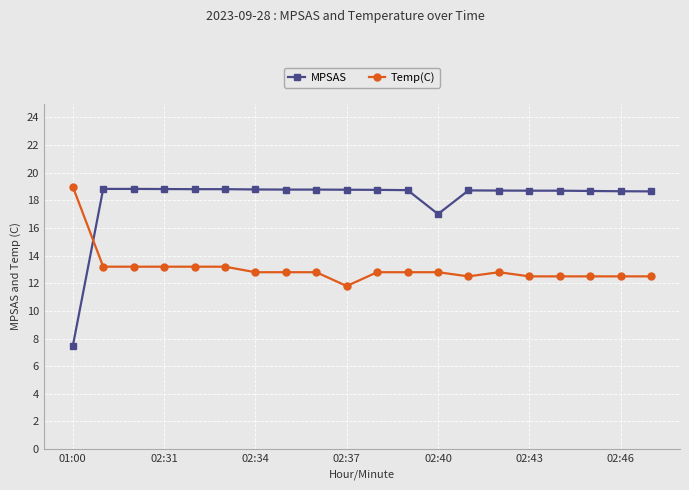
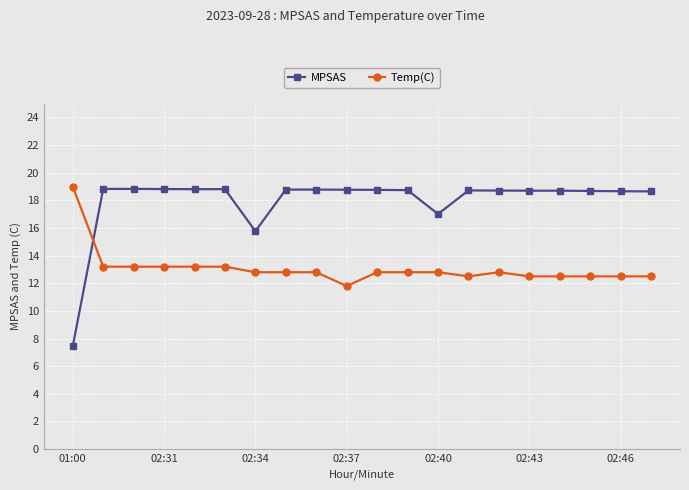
  {
    "MPSAS": {
      "01:00": 7.4,
      "02:31": 18.8,
-     "02:34": 18.8,
+     "02:34": 15.8,
      "02:37": 18.8,
      "02:40": 17.0,
      "02:43": 18.7,
      "02:46": 18.7
    },
    "Temp(C)": {
      "01:00": 19.0,
      "02:31": 13.2,
      "02:34": 12.8,
      "02:37": 11.8,
      "02:40": 12.8,
      "02:43": 12.5,
      "02:46": 12.5
    }
  }
